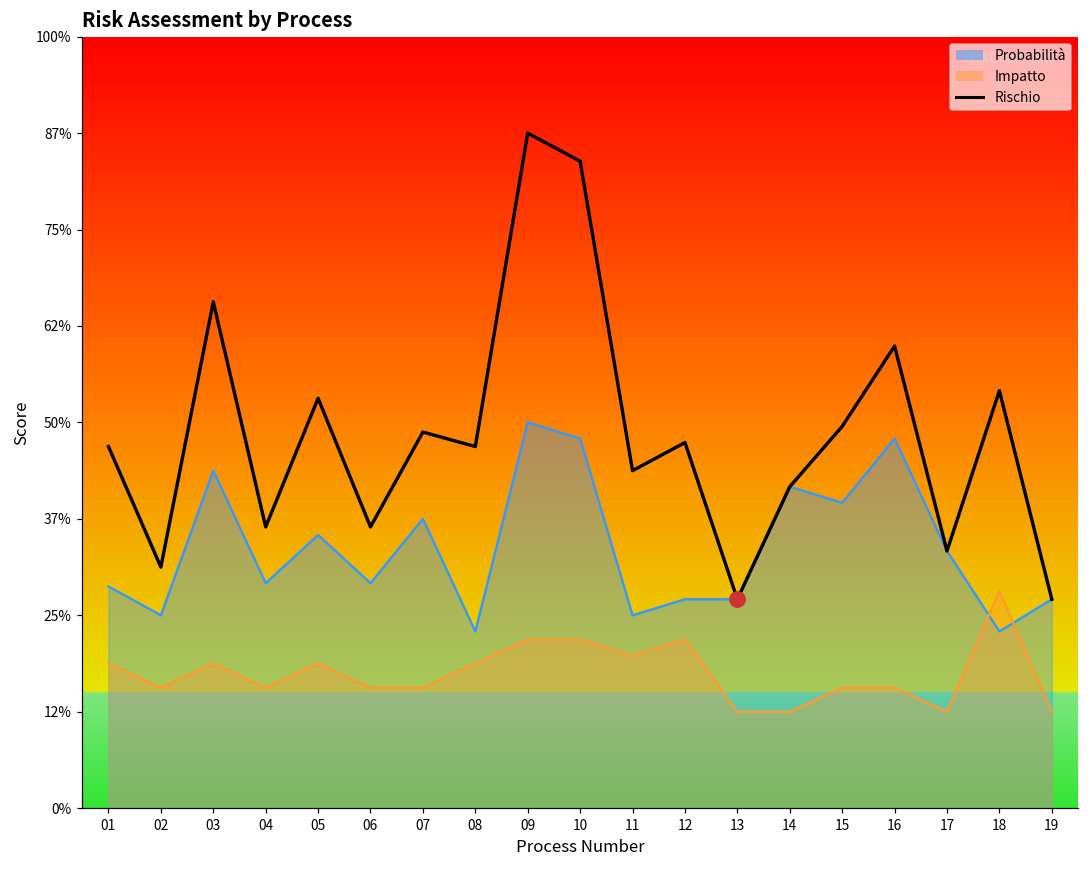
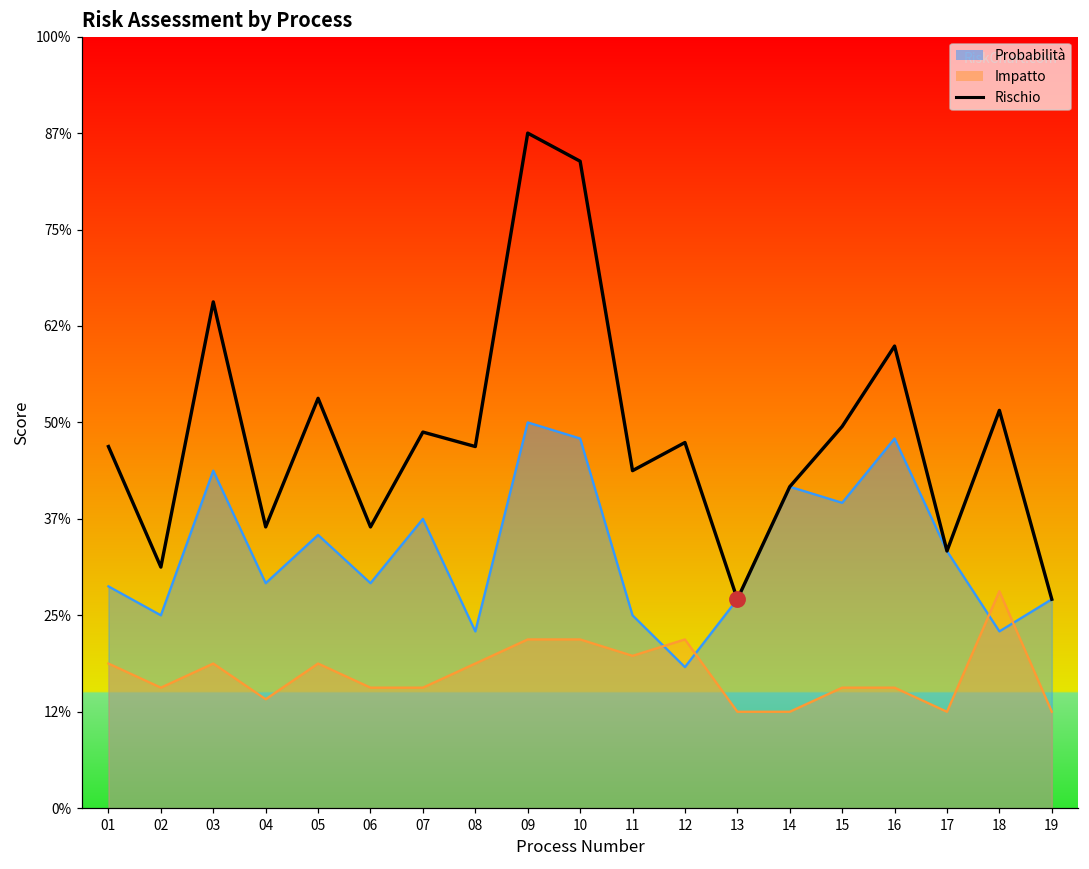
  {
    "Probabilità": {
      "01": "29%",
      "02": "25%",
      "03": "44%",
      "04": "29%",
      "05": "35%",
      "06": "29%",
      "07": "38%",
      "08": "23%",
      "09": "50%",
      "10": "48%",
      "11": "25%",
-     "12": "27%",
+     "12": "18%",
      "15": "40%",
      "16": "48%",
      "18": "23%"
    },
    "Impatto": {
      "01": "19%",
      "02": "16%",
      "03": "19%",
-     "04": "16%",
+     "04": "14%",
      "05": "19%",
      "06": "16%",
      "07": "16%",
      "08": "19%",
      "09": "22%",
      "10": "22%",
      "11": "20%",
      "12": "22%",
      "13": "13%",
      "14": "13%",
      "15": "16%",
      "16": "16%",
      "17": "13%",
      "18": "28%",
      "19": "13%"
    },
    "Rischio": {
      "01": "47%",
      "02": "31%",
      "03": "66%",
      "04": "36%",
      "05": "53%",
      "06": "36%",
      "07": "49%",
      "08": "47%",
      "09": "88%",
      "10": "84%",
      "11": "44%",
      "12": "47%",
      "15": "49%",
      "16": "60%",
-     "18": "54%"
+     "18": "52%"
    }
  }
